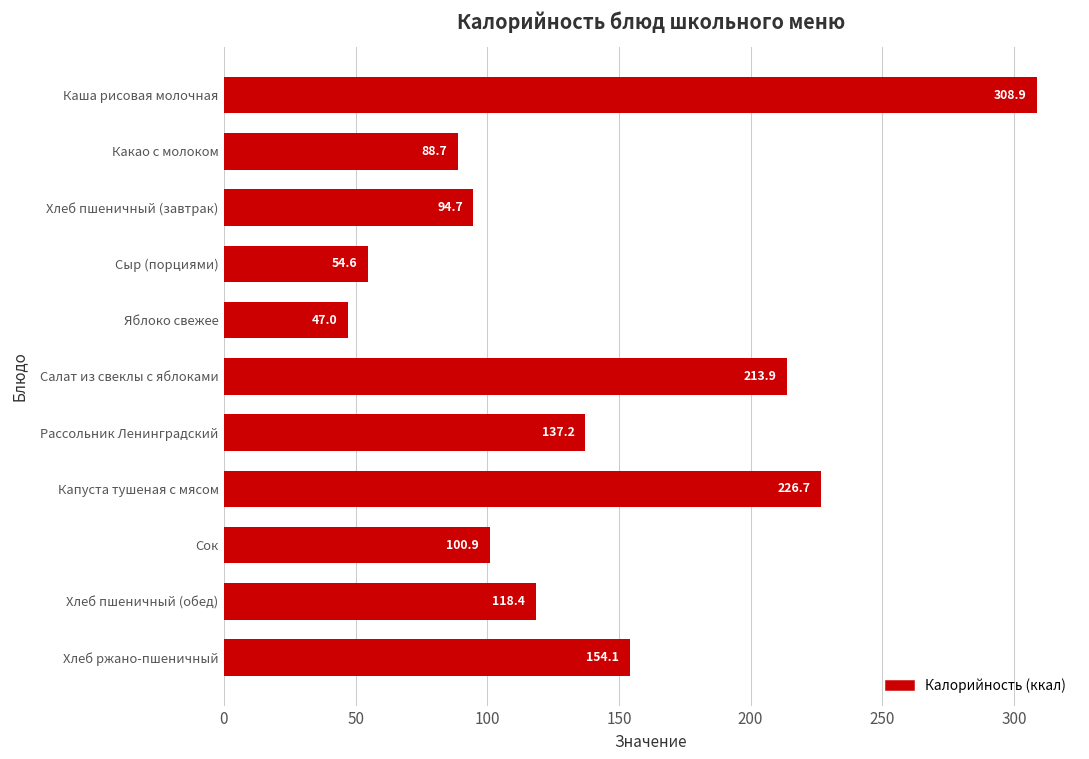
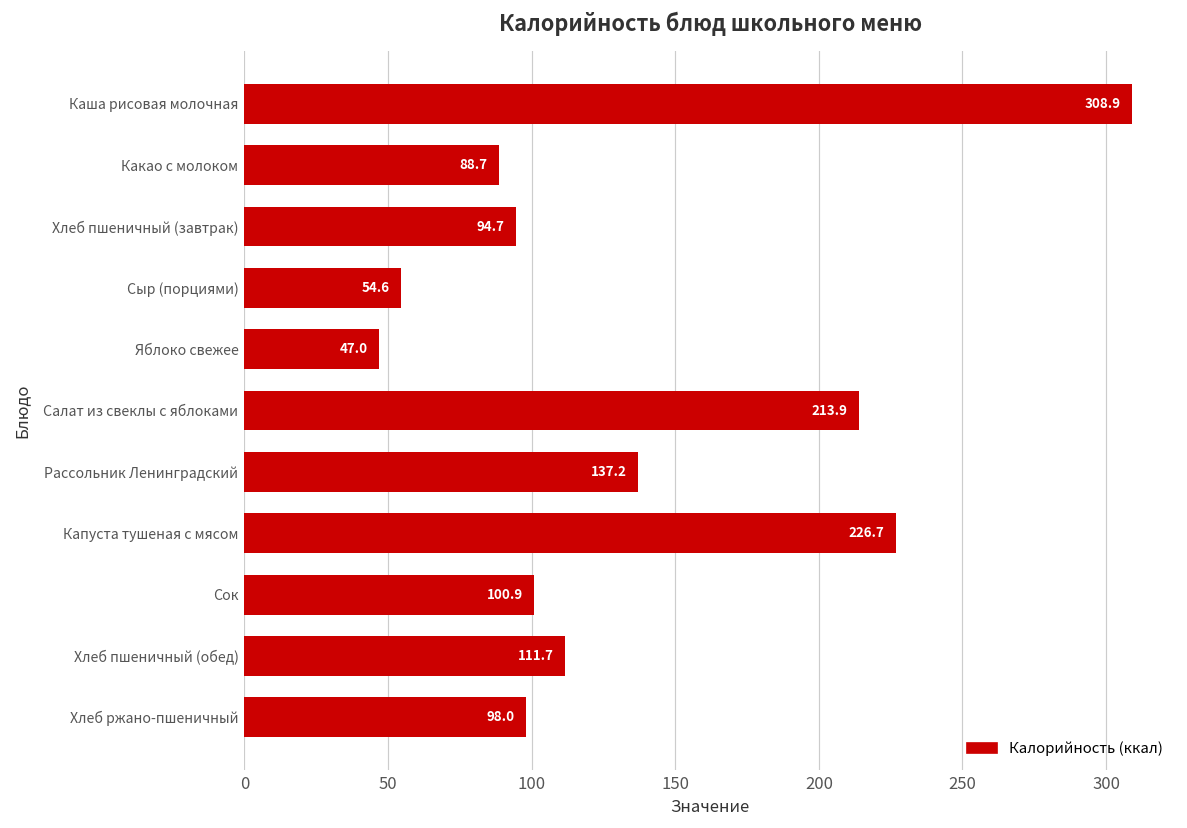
  {
    "Каша рисовая молочная": 308.9,
    "Какао с молоком": 88.7,
    "Хлеб пшеничный (завтрак)": 94.7,
    "Сыр (порциями)": 54.6,
    "Яблоко свежее": 47.0,
    "Салат из свеклы с яблоками": 213.9,
    "Рассольник Ленинградский": 137.2,
    "Капуста тушеная с мясом": 226.7,
    "Сок": 100.9,
-   "Хлеб пшеничный (обед)": 118.4,
-   "Хлеб ржано-пшеничный": 154.1
+   "Хлеб пшеничный (обед)": 111.7,
+   "Хлеб ржано-пшеничный": 98.0
  }
